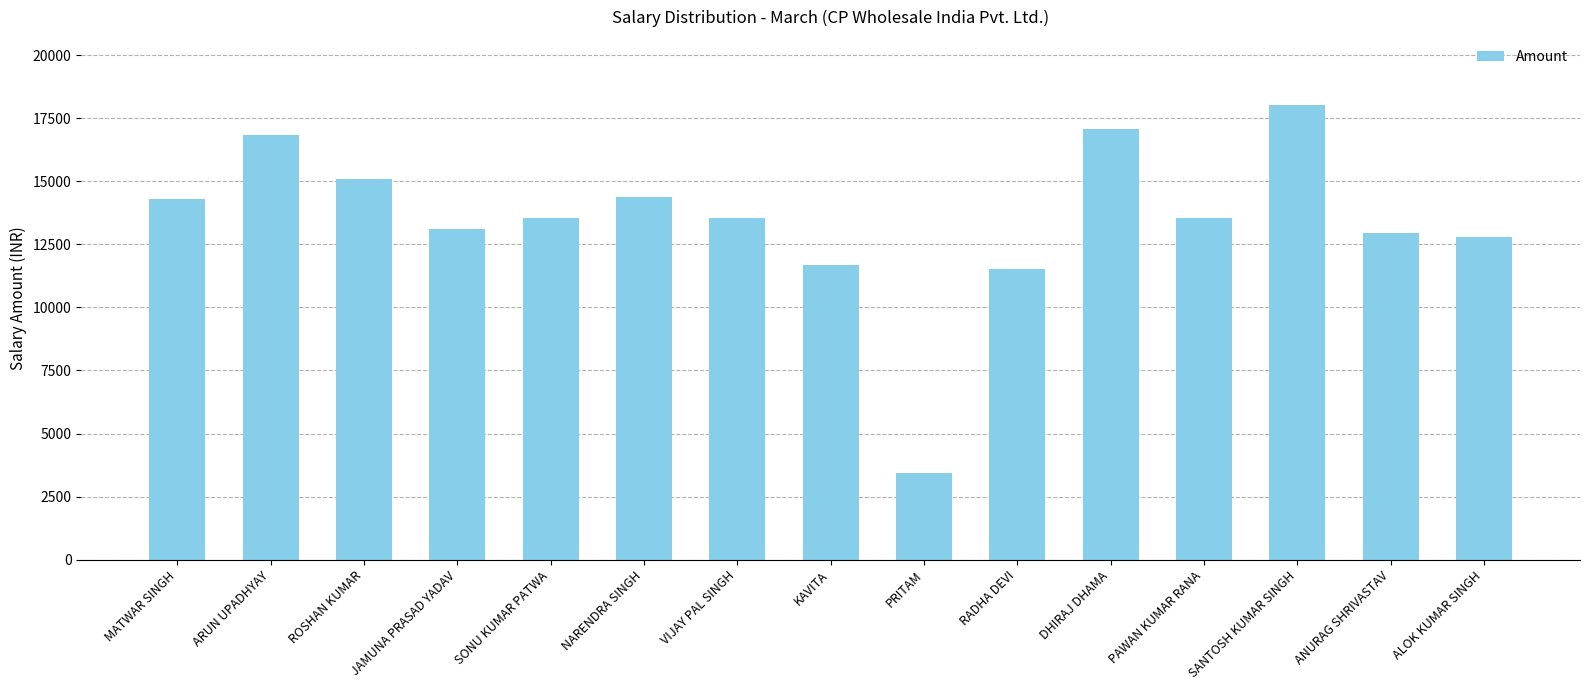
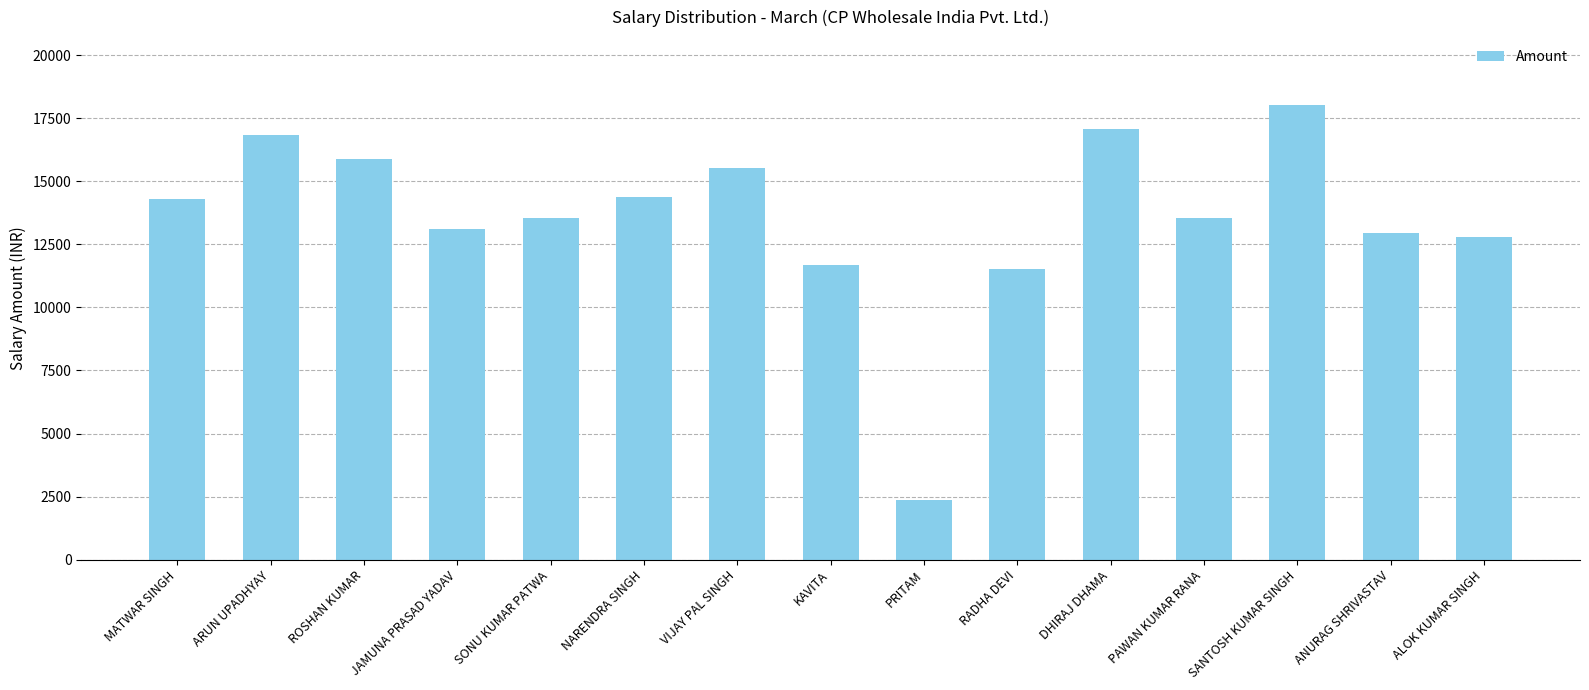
  {
    "MATWAR SINGH": 14300,
    "ARUN UPADHYAY": 16800,
-   "ROSHAN KUMAR": 15100,
+   "ROSHAN KUMAR": 15900,
    "JAMUNA PRASAD YADAV": 13100,
    "SONU KUMAR PATWA": 13500,
    "NARENDRA SINGH": 14400,
-   "VIJAY PAL SINGH": 13500,
+   "VIJAY PAL SINGH": 15500,
    "KAVITA": 11700,
-   "PRITAM": 3400,
+   "PRITAM": 2400,
    "RADHA DEVI": 11500,
    "DHIRAJ DHAMA": 17000,
    "PAWAN KUMAR RANA": 13500,
    "SANTOSH KUMAR SINGH": 18000,
    "ANURAG SHRIVASTAV": 12900,
    "ALOK KUMAR SINGH": 12800
  }
